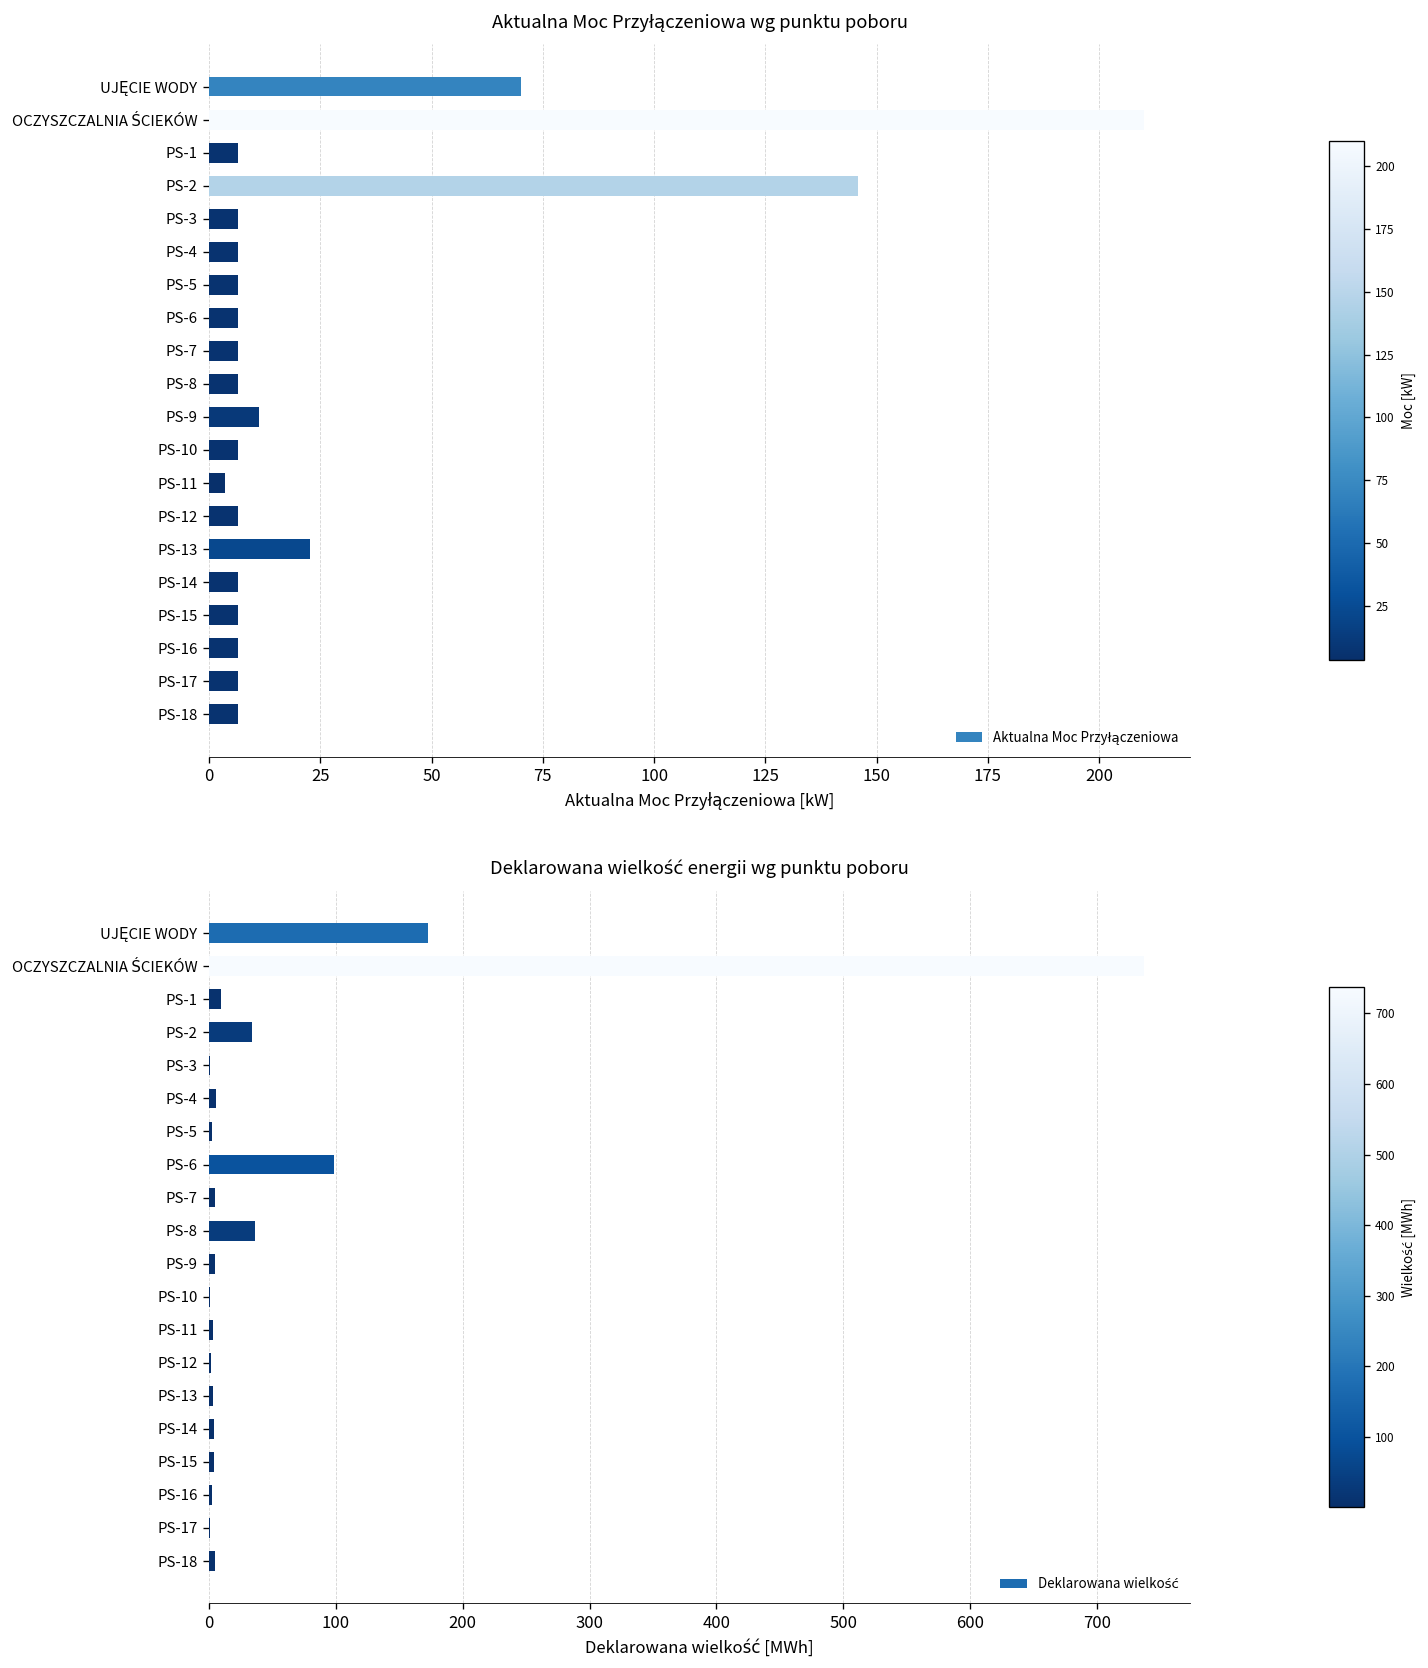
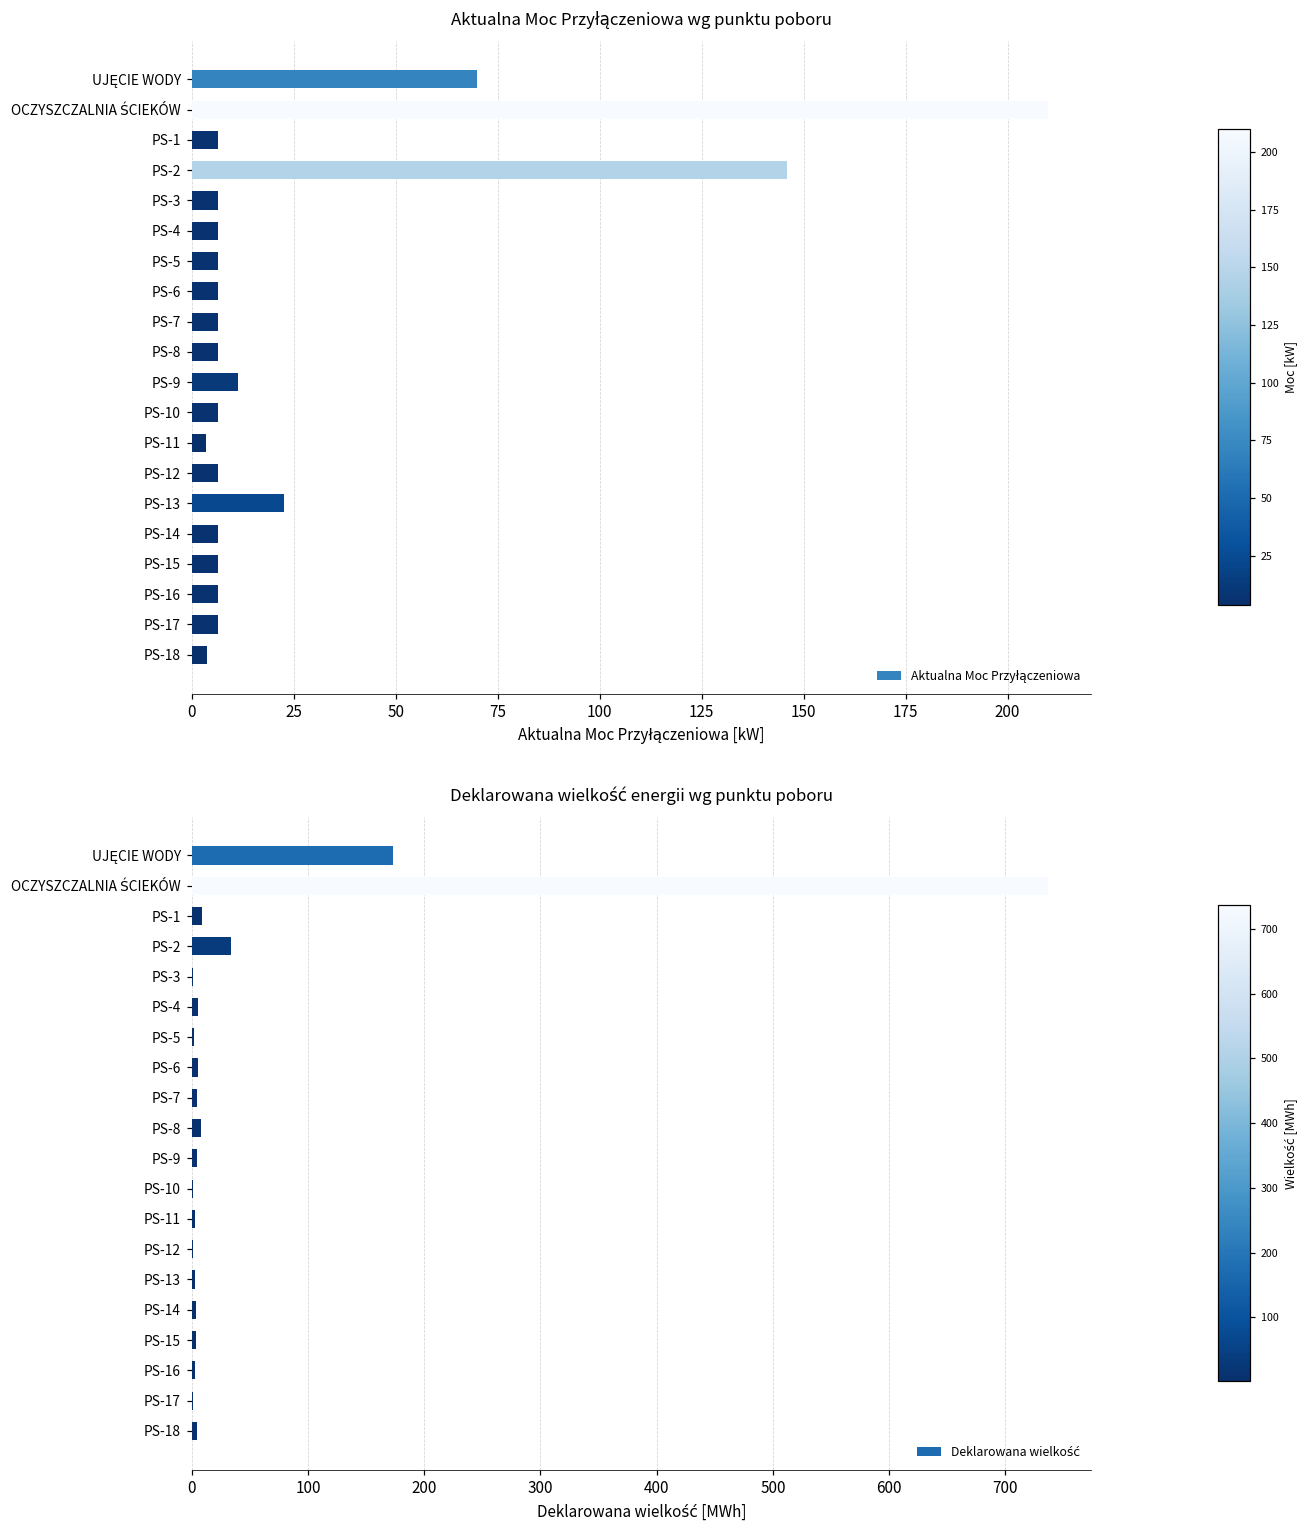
  {
    "Aktualna Moc Przyłączeniowa wg punktu poboru": {
      "UJĘCIE WODY": 70,
      "OCZYSZCZALNIA ŚCIEKÓW": 210,
      "PS-1": 7,
      "PS-2": 146,
      "PS-3": 7,
      "PS-4": 7,
      "PS-5": 7,
      "PS-6": 7,
      "PS-7": 7,
      "PS-8": 7,
      "PS-9": 11,
      "PS-10": 7,
      "PS-11": 4,
      "PS-12": 7,
      "PS-13": 23,
      "PS-14": 7,
      "PS-15": 7,
      "PS-16": 7,
      "PS-17": 7,
-     "PS-18": 7
+     "PS-18": 4
    },
    "Deklarowana wielkość energii wg punktu poboru": {
      "UJĘCIE WODY": 173,
      "OCZYSZCZALNIA ŚCIEKÓW": 737,
      "PS-1": 9,
      "PS-2": 34,
      "PS-4": 5,
-     "PS-6": 99,
+     "PS-6": 6,
      "PS-7": 5,
-     "PS-8": 36,
+     "PS-8": 8,
      "PS-9": 5,
      "PS-11": 3,
      "PS-13": 3,
      "PS-14": 4,
      "PS-15": 4,
      "PS-16": 3,
      "PS-18": 5
    }
  }
